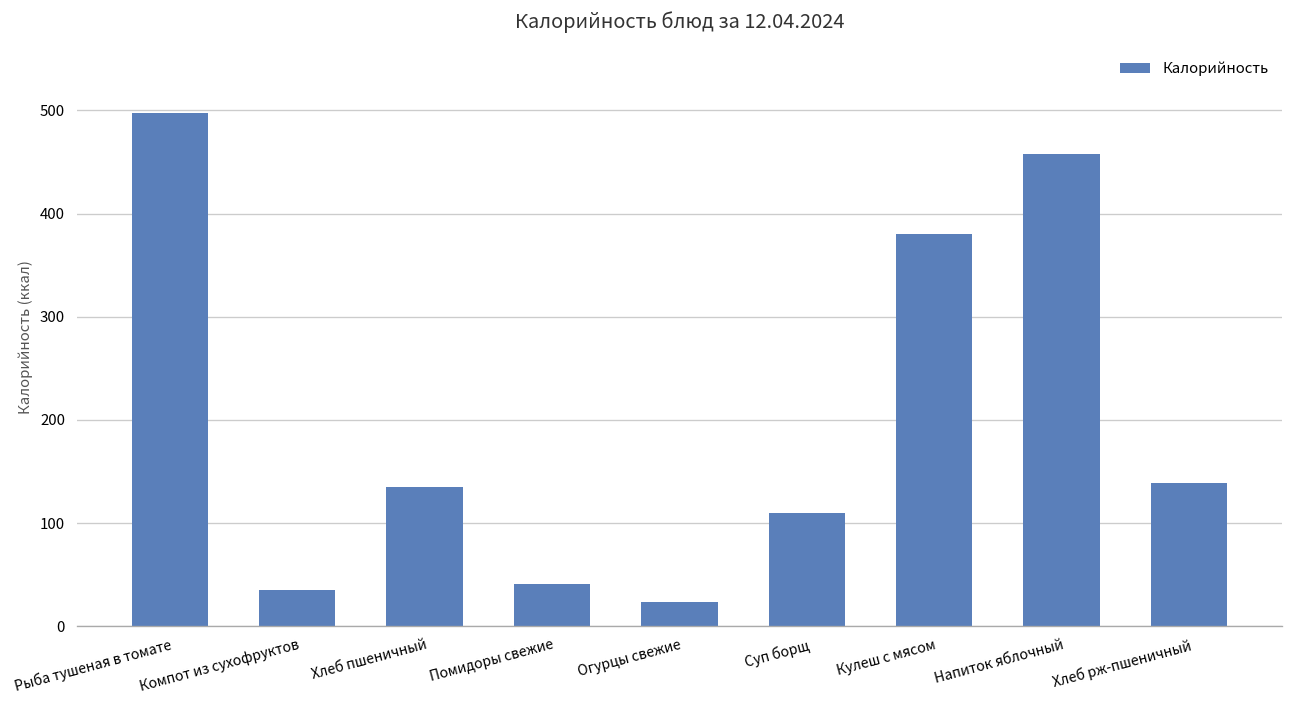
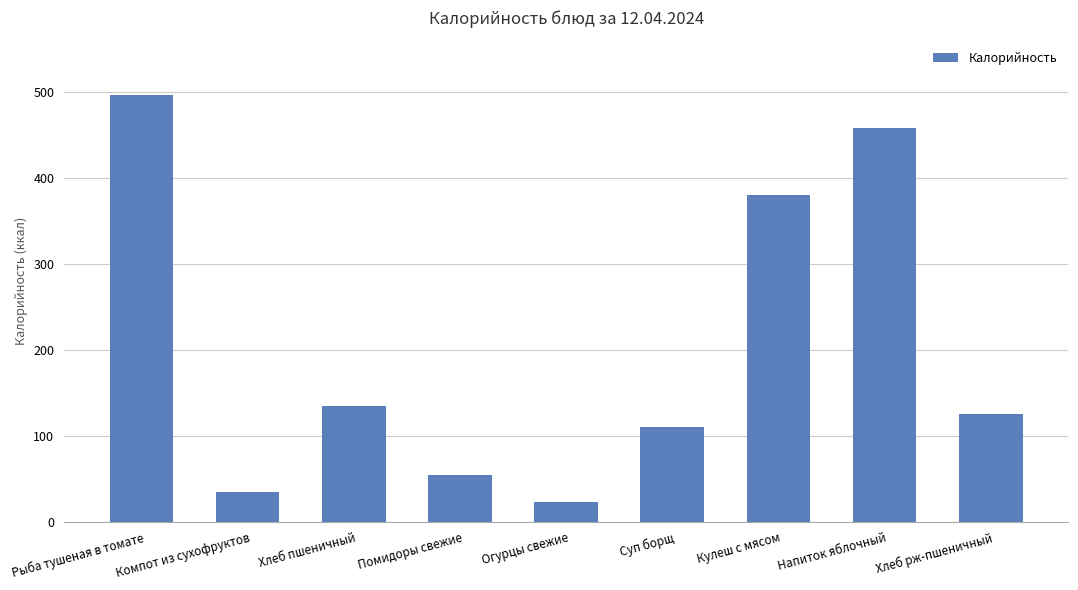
  {
    "Рыба тушеная в томате": 500,
    "Компот из сухофруктов": 40,
    "Хлеб пшеничный": 140,
-   "Помидоры свежие": 40,
+   "Помидоры свежие": 50,
    "Огурцы свежие": 20,
    "Суп борщ": 110,
    "Кулеш с мясом": 380,
    "Напиток яблочный": 460,
-   "Хлеб рж-пшеничный": 140
+   "Хлеб рж-пшеничный": 130
  }
